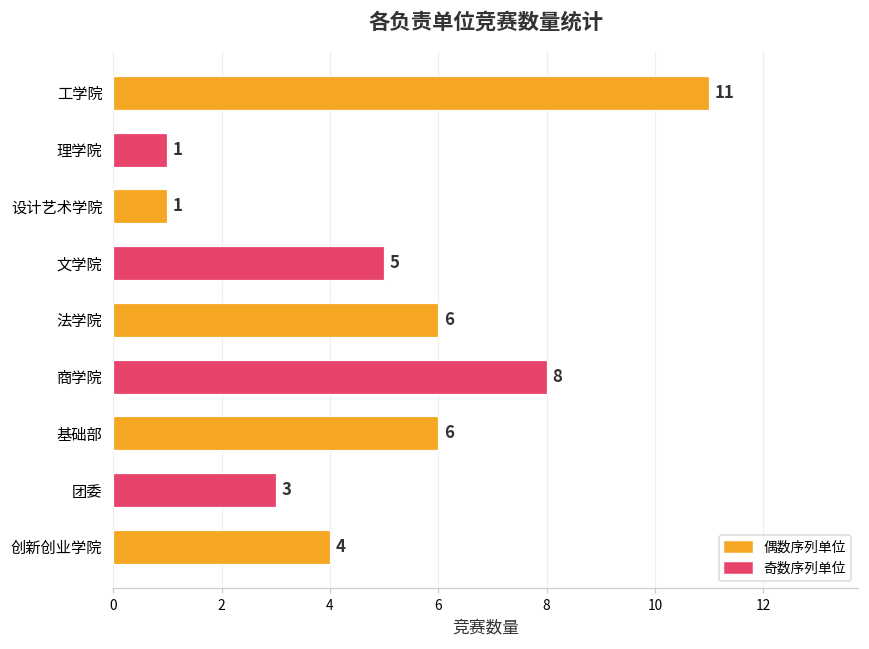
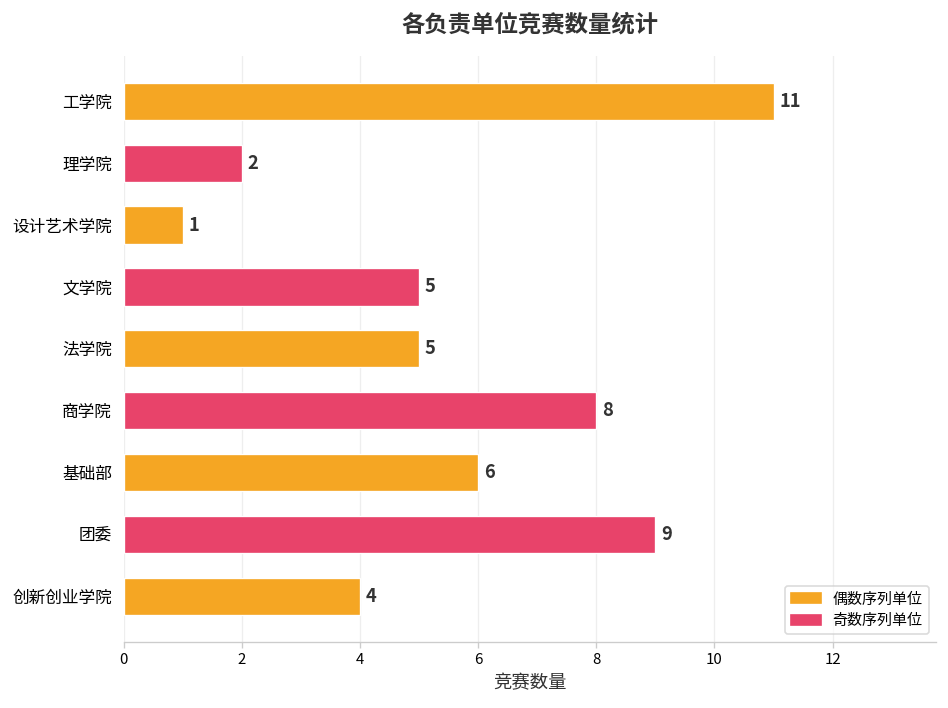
  {
    "工学院": 11,
-   "理学院": 1,
+   "理学院": 2,
    "设计艺术学院": 1,
    "文学院": 5,
-   "法学院": 6,
+   "法学院": 5,
    "商学院": 8,
    "基础部": 6,
-   "团委": 3,
+   "团委": 9,
    "创新创业学院": 4
  }
